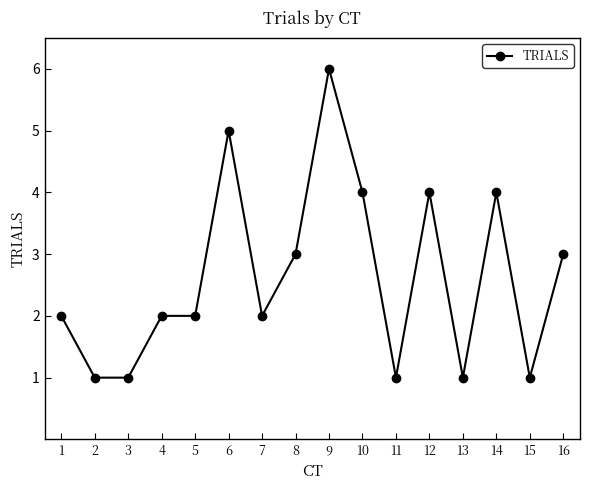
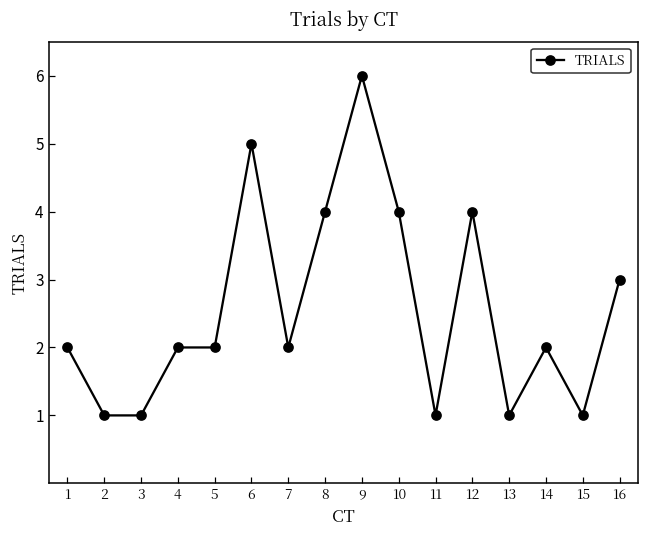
  {
    "1": 2,
    "2": 1,
    "3": 1,
    "4": 2,
    "5": 2,
    "6": 5,
    "7": 2,
-   "8": 3,
+   "8": 4,
    "9": 6,
    "10": 4,
    "11": 1,
    "12": 4,
    "13": 1,
-   "14": 4,
+   "14": 2,
    "15": 1,
    "16": 3
  }
